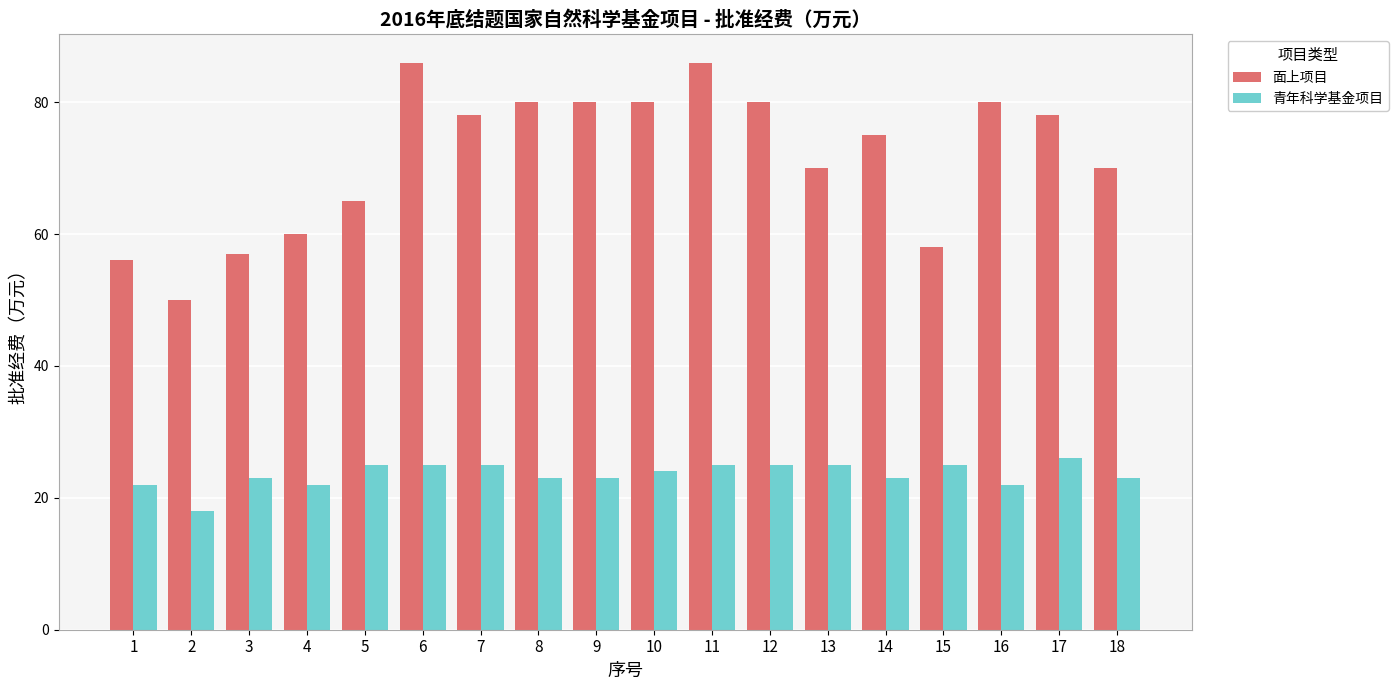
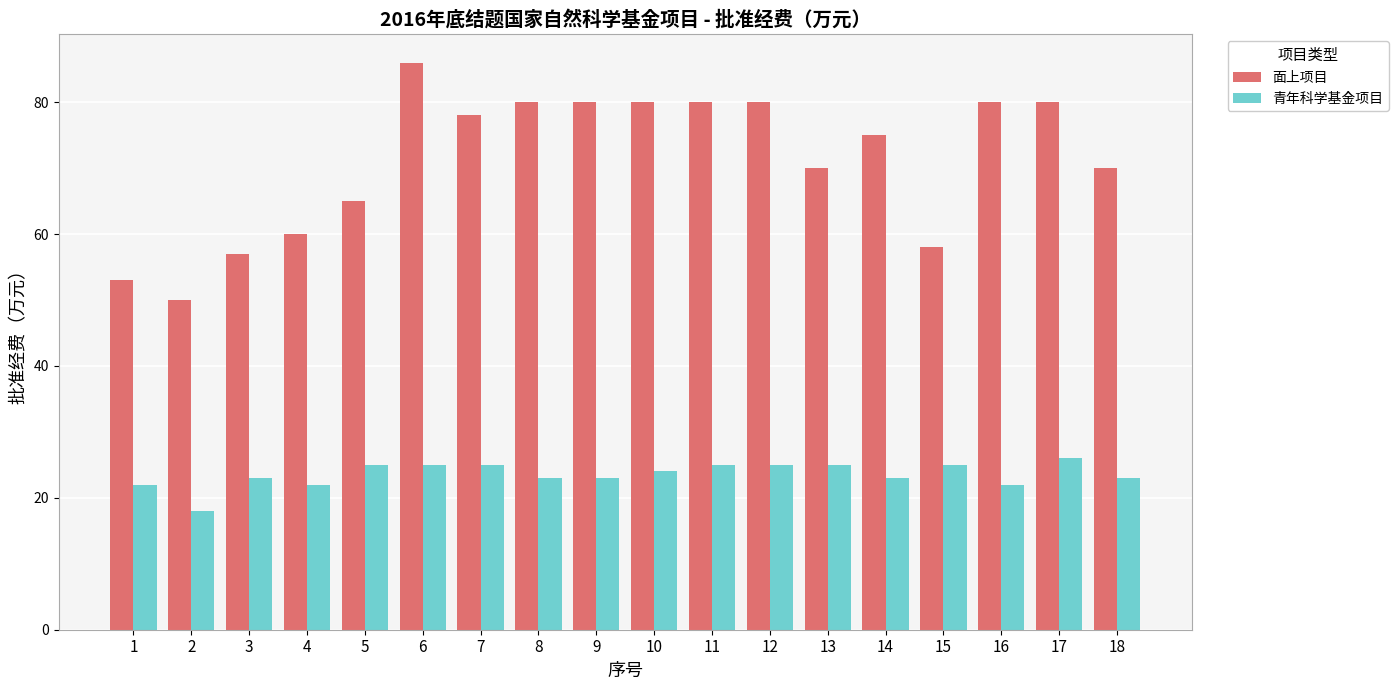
  {
    "面上项目": {
-     "1": 56,
+     "1": 53,
      "2": 50,
      "3": 57,
      "4": 60,
      "5": 65,
      "6": 86,
      "7": 78,
      "8": 80,
      "9": 80,
      "10": 80,
-     "11": 86,
+     "11": 80,
      "12": 80,
      "13": 70,
      "14": 75,
      "15": 58,
      "16": 80,
-     "17": 78,
+     "17": 80,
      "18": 70
    },
    "青年科学基金项目": {
      "1": 22,
      "2": 18,
      "3": 23,
      "4": 22,
      "5": 25,
      "6": 25,
      "7": 25,
      "8": 23,
      "9": 23,
      "10": 24,
      "11": 25,
      "12": 25,
      "13": 25,
      "14": 23,
      "15": 25,
      "16": 22,
      "17": 26,
      "18": 23
    }
  }
